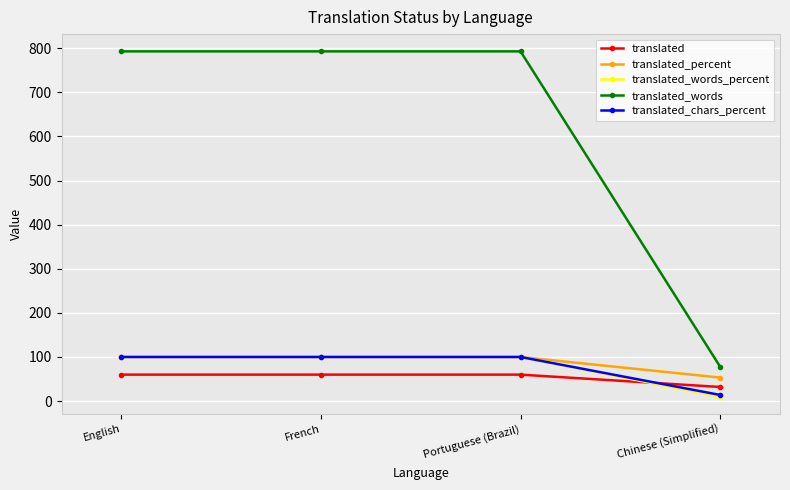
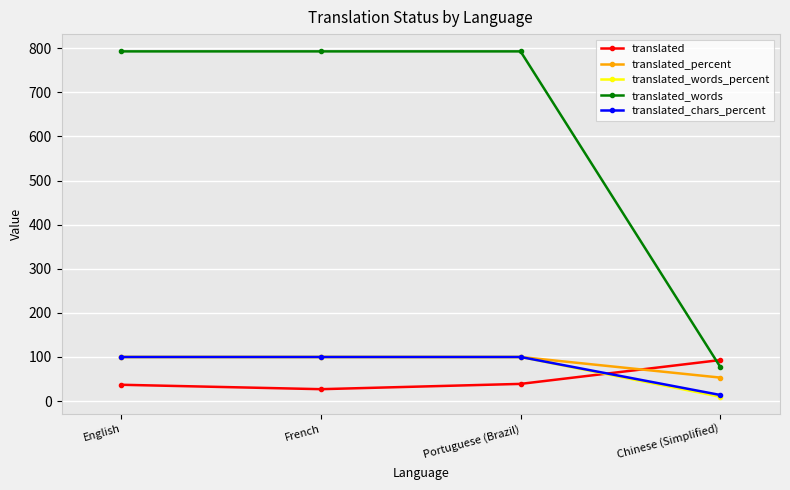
  {
    "translated": {
-     "English": 60,
-     "French": 60,
-     "Portuguese (Brazil)": 60,
-     "Chinese (Simplified)": 30
+     "English": 40,
+     "French": 30,
+     "Portuguese (Brazil)": 40,
+     "Chinese (Simplified)": 90
    },
    "translated_percent": {
      "Chinese (Simplified)": 50
    },
    "translated_words": {
      "English": 790,
      "French": 790,
      "Portuguese (Brazil)": 790,
      "Chinese (Simplified)": 80
    }
  }
